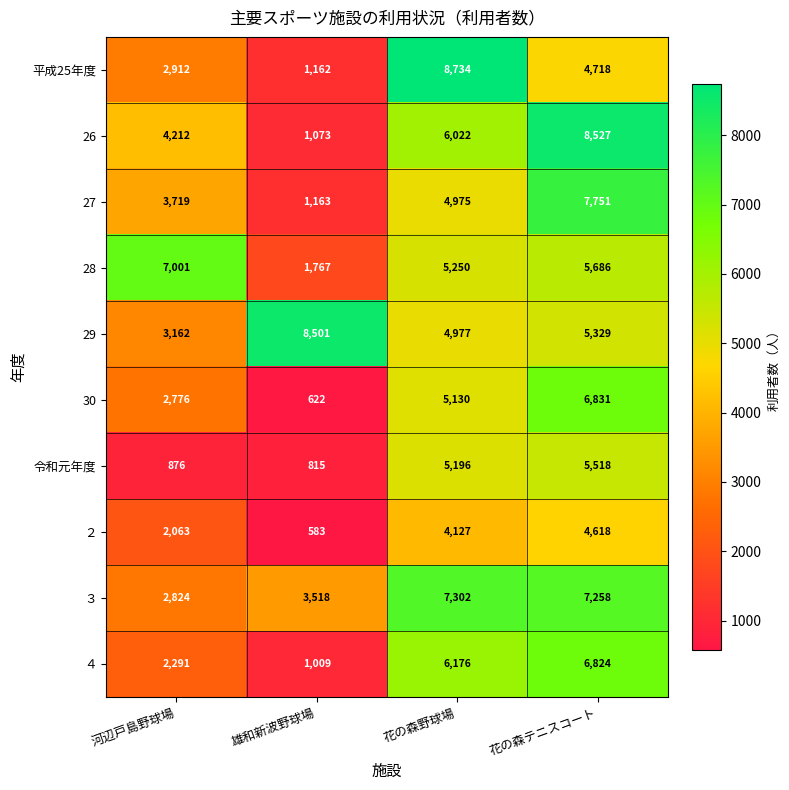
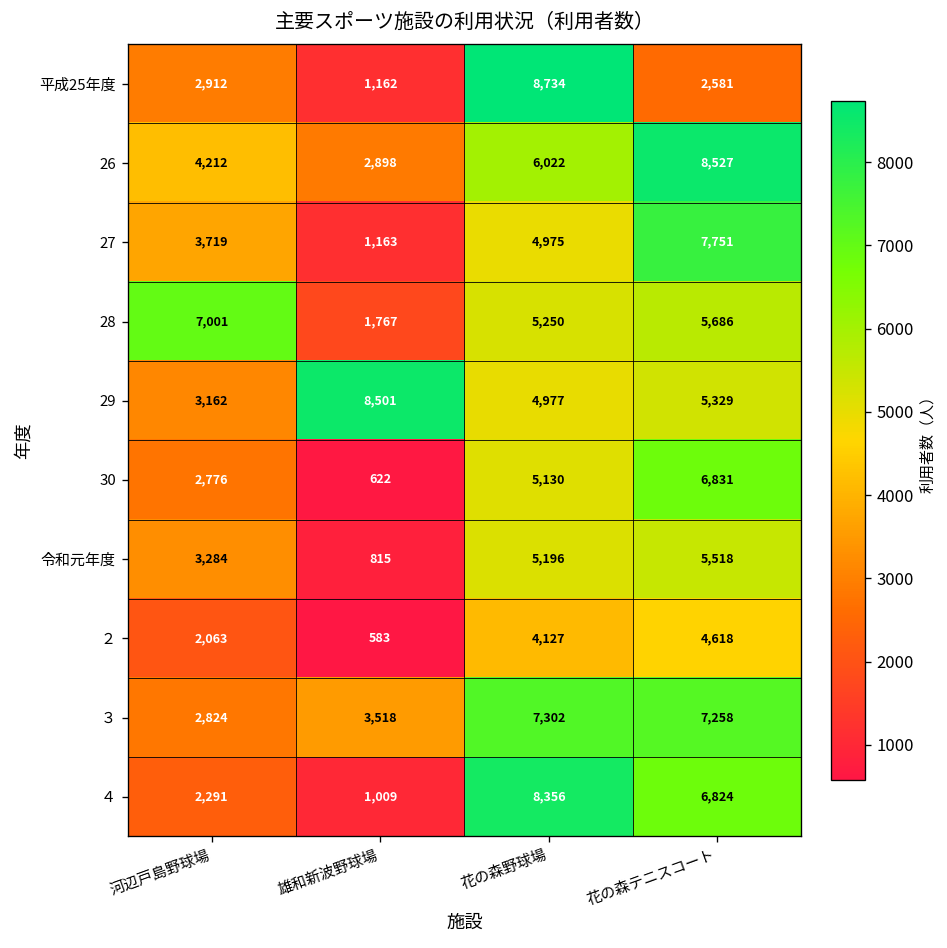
  {
    "平成25年度": {
      "河辺戸島野球場": "2,912",
      "雄和新波野球場": "1,162",
      "花の森野球場": "8,734",
-     "花の森テニスコート": "4,718"
+     "花の森テニスコート": "2,581"
    },
    "26": {
      "河辺戸島野球場": "4,212",
-     "雄和新波野球場": "1,073",
+     "雄和新波野球場": "2,898",
      "花の森野球場": "6,022",
      "花の森テニスコート": "8,527"
    },
    "27": {
      "河辺戸島野球場": "3,719",
      "雄和新波野球場": "1,163",
      "花の森野球場": "4,975",
      "花の森テニスコート": "7,751"
    },
    "28": {
      "河辺戸島野球場": "7,001",
      "雄和新波野球場": "1,767",
      "花の森野球場": "5,250",
      "花の森テニスコート": "5,686"
    },
    "29": {
      "河辺戸島野球場": "3,162",
      "雄和新波野球場": "8,501",
      "花の森野球場": "4,977",
      "花の森テニスコート": "5,329"
    },
    "30": {
      "河辺戸島野球場": "2,776",
      "雄和新波野球場": "622",
      "花の森野球場": "5,130",
      "花の森テニスコート": "6,831"
    },
    "令和元年度": {
-     "河辺戸島野球場": "876",
+     "河辺戸島野球場": "3,284",
      "雄和新波野球場": "815",
      "花の森野球場": "5,196",
      "花の森テニスコート": "5,518"
    },
    "２": {
      "河辺戸島野球場": "2,063",
      "雄和新波野球場": "583",
      "花の森野球場": "4,127",
      "花の森テニスコート": "4,618"
    },
    "３": {
      "河辺戸島野球場": "2,824",
      "雄和新波野球場": "3,518",
      "花の森野球場": "7,302",
      "花の森テニスコート": "7,258"
    },
    "４": {
      "河辺戸島野球場": "2,291",
      "雄和新波野球場": "1,009",
-     "花の森野球場": "6,176",
+     "花の森野球場": "8,356",
      "花の森テニスコート": "6,824"
    }
  }
